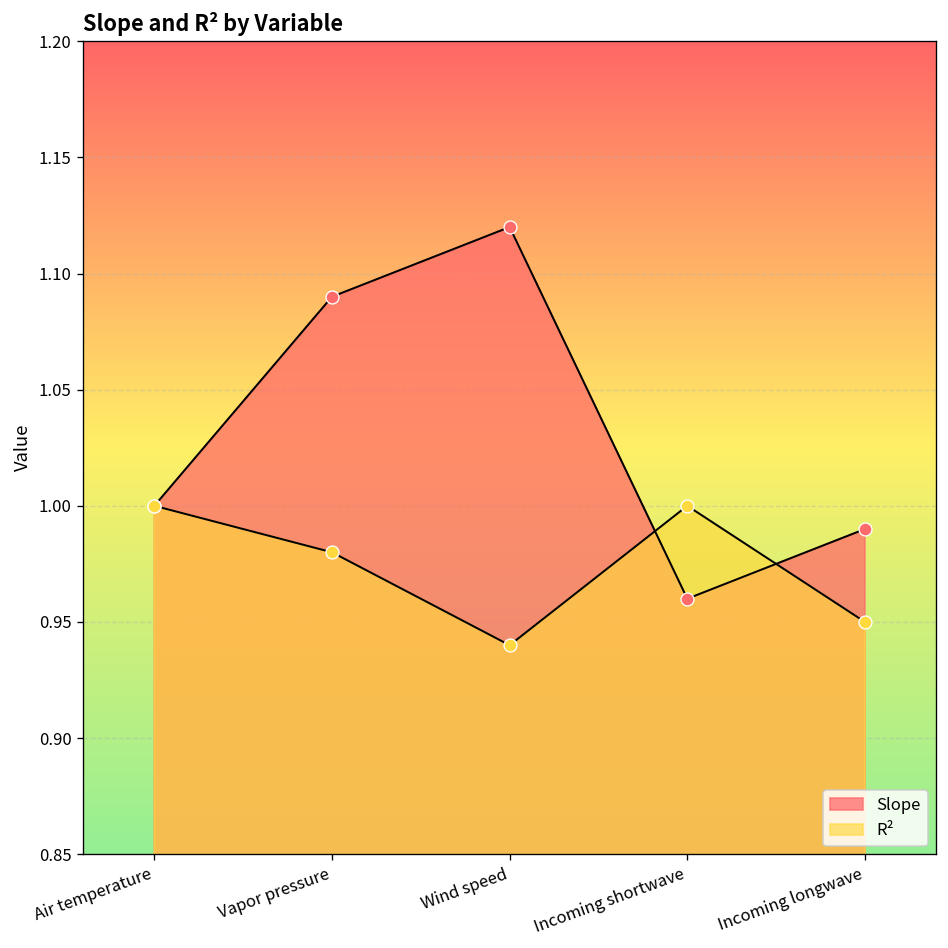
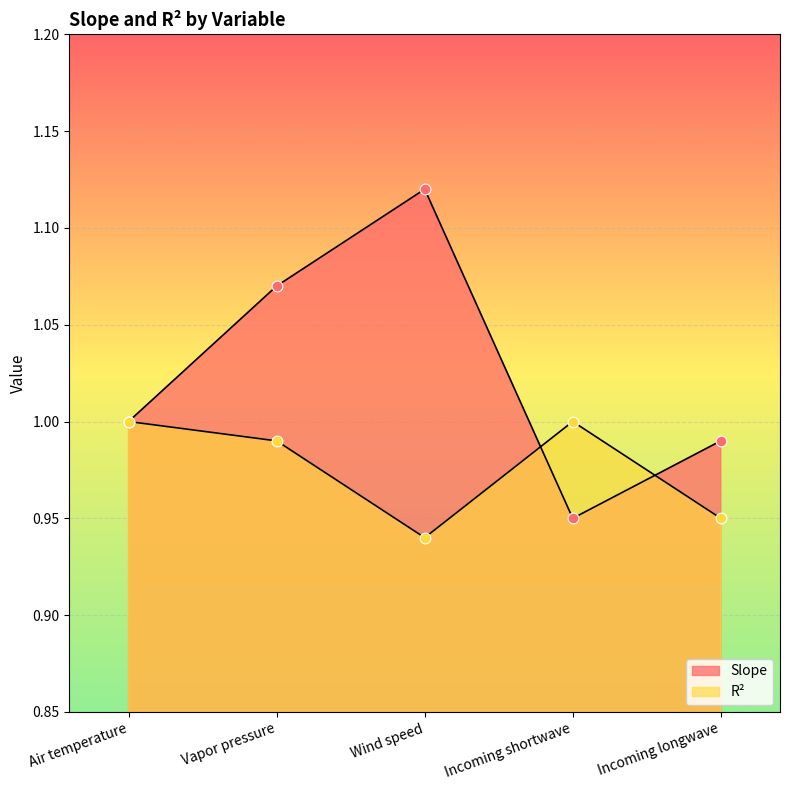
  {
    "Slope": {
-     "Vapor pressure": 1.09,
+     "Vapor pressure": 1.07,
      "Wind speed": 1.12,
-     "Incoming shortwave": 0.96,
+     "Incoming shortwave": 0.95,
      "Incoming longwave": 0.99
    },
    "R²": {
-     "Vapor pressure": 0.98,
+     "Vapor pressure": 0.99,
      "Wind speed": 0.94,
      "Incoming shortwave": 1.00,
      "Incoming longwave": 0.95
    }
  }
